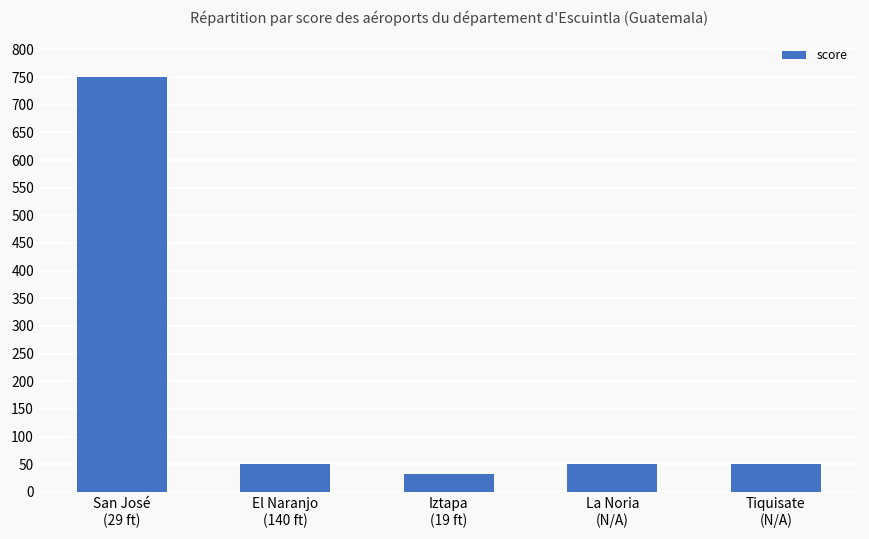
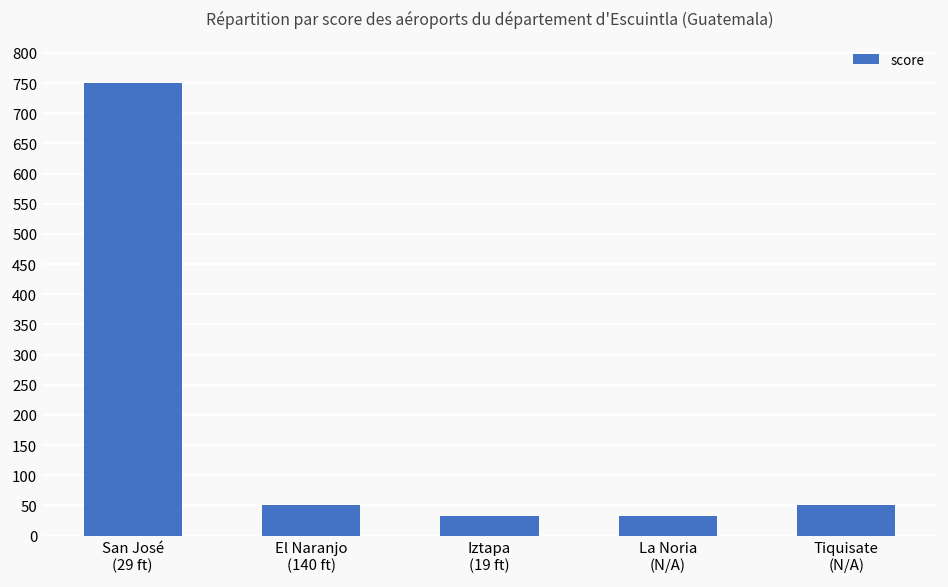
  {
    "San José (29 ft)": 750,
    "El Naranjo (140 ft)": 50,
    "Iztapa (19 ft)": 30,
-   "La Noria (N/A)": 50,
+   "La Noria (N/A)": 30,
    "Tiquisate (N/A)": 50
  }
